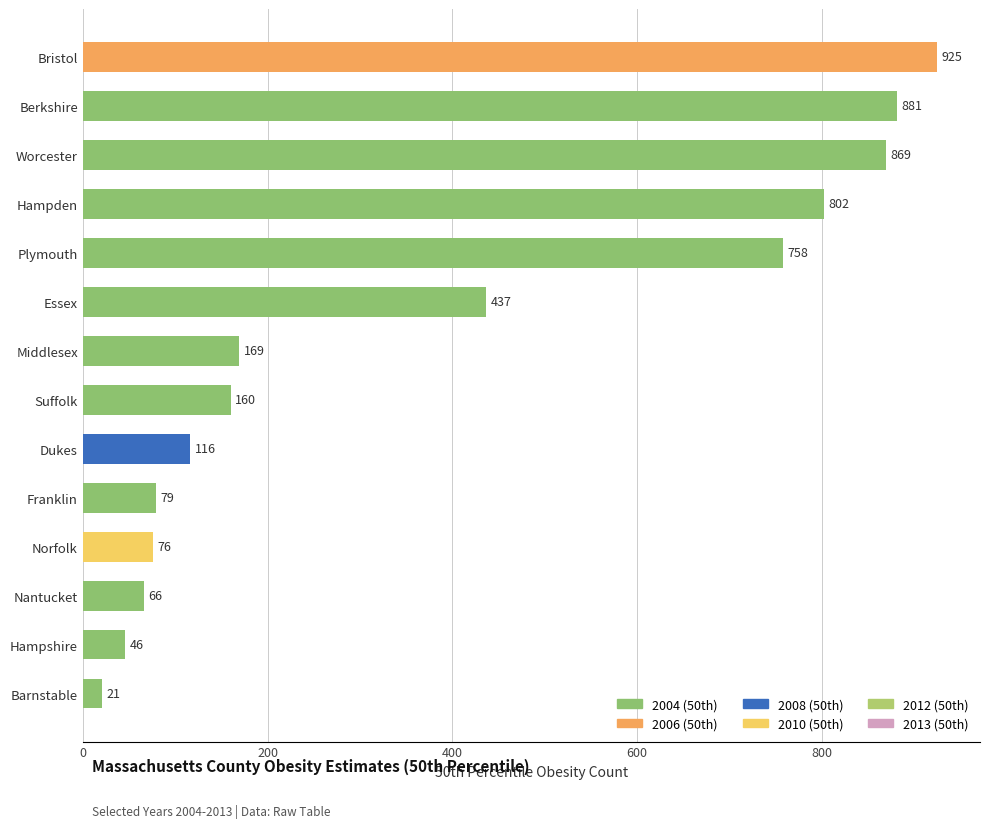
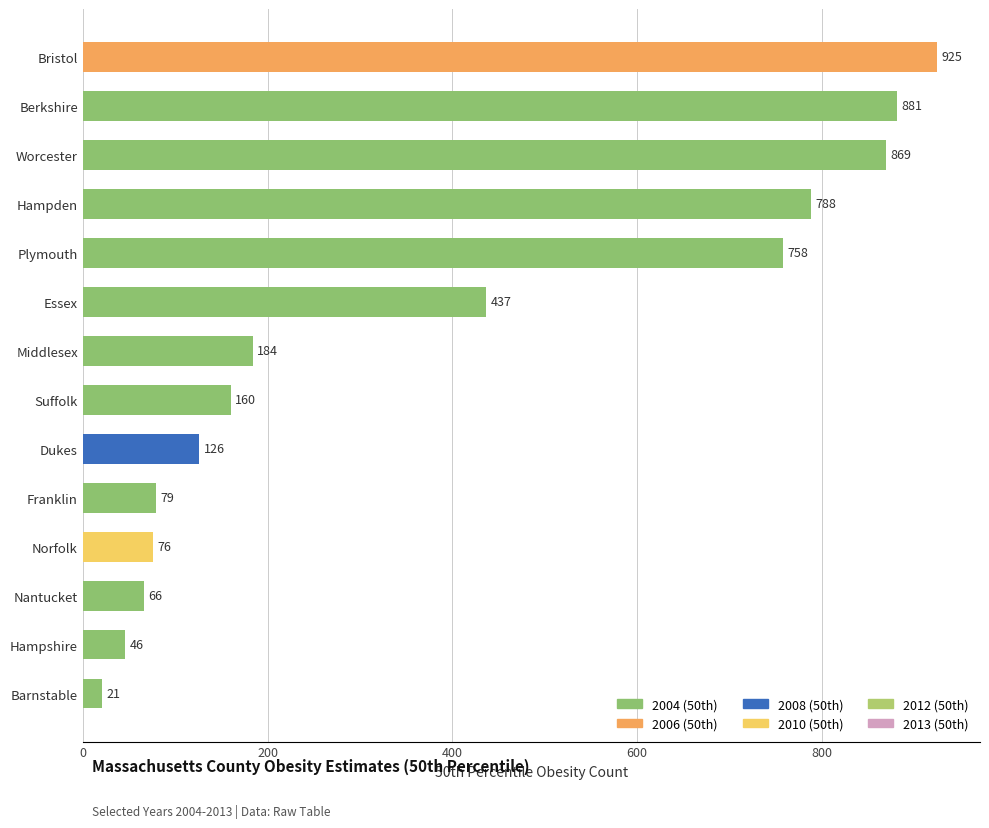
  {
    "Bristol": 925,
    "Berkshire": 881,
    "Worcester": 869,
-   "Hampden": 802,
+   "Hampden": 788,
    "Plymouth": 758,
    "Essex": 437,
-   "Middlesex": 169,
+   "Middlesex": 184,
    "Suffolk": 160,
-   "Dukes": 116,
+   "Dukes": 126,
    "Franklin": 79,
    "Norfolk": 76,
    "Nantucket": 66,
    "Hampshire": 46,
    "Barnstable": 21
  }
